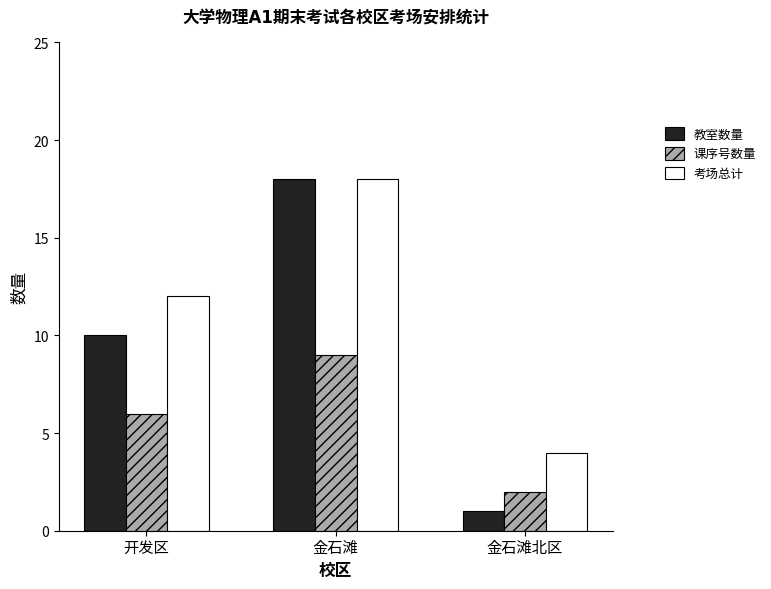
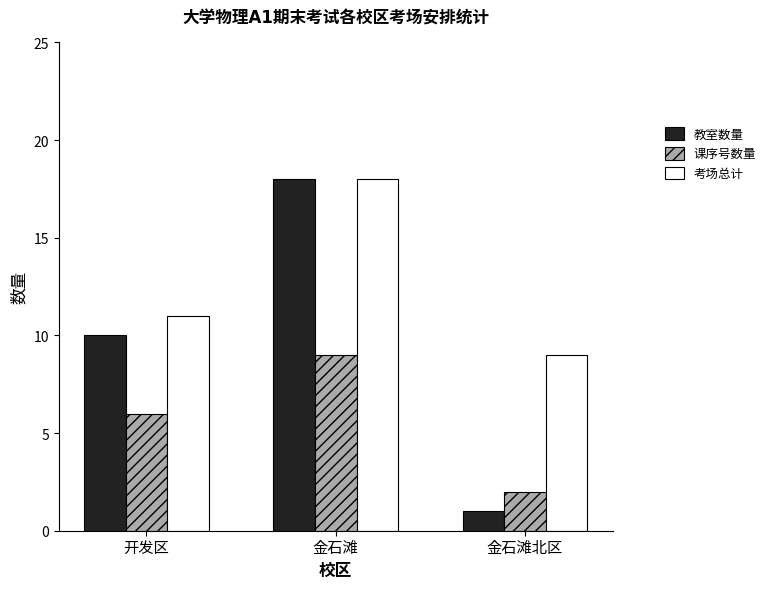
  {
    "教室数量": {
      "开发区": 10,
      "金石滩": 18,
      "金石滩北区": 1
    },
    "课序号数量": {
      "开发区": 6,
      "金石滩": 9,
      "金石滩北区": 2
    },
    "考场总计": {
-     "开发区": 12,
+     "开发区": 11,
      "金石滩": 18,
-     "金石滩北区": 4
+     "金石滩北区": 9
    }
  }
